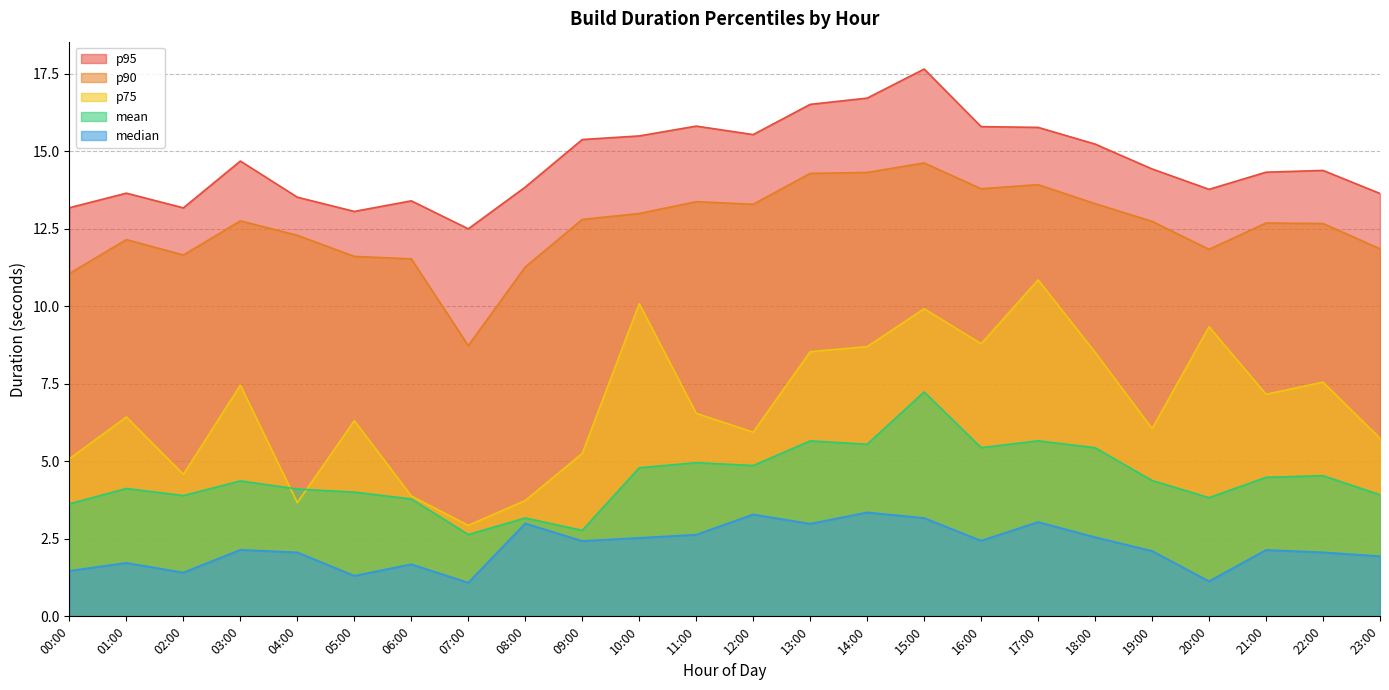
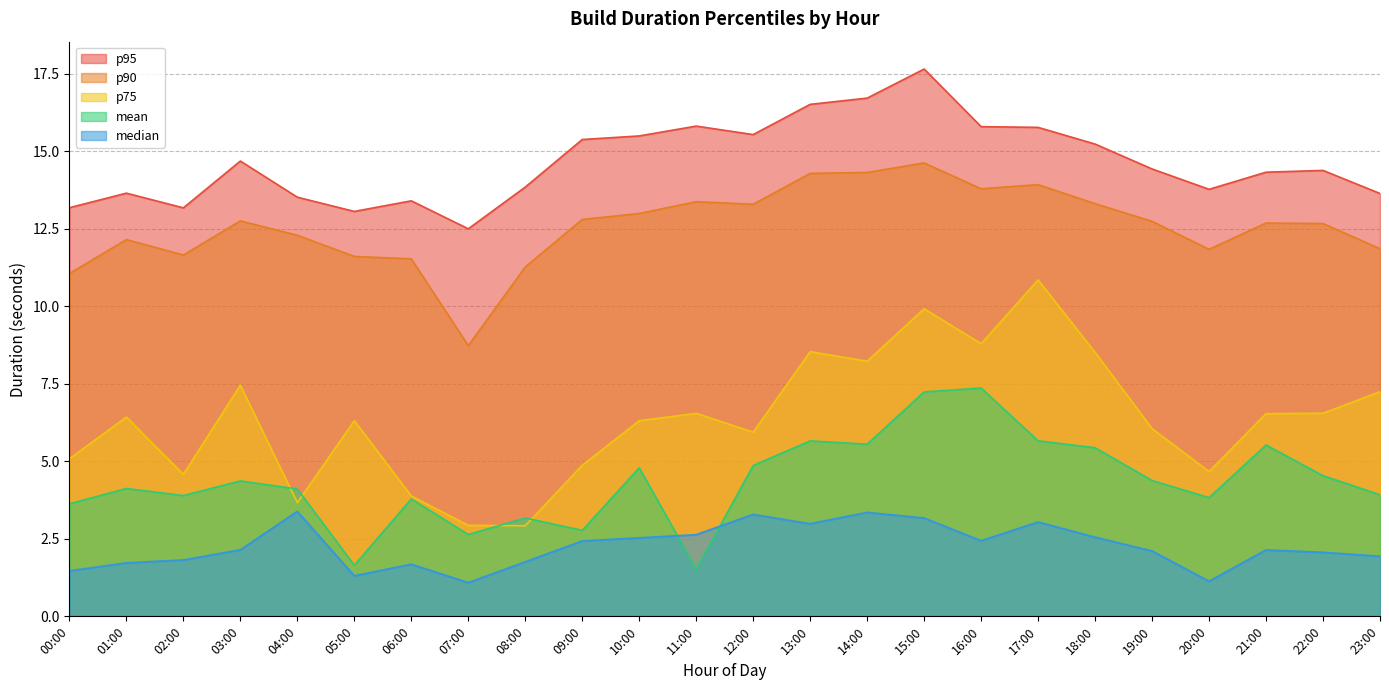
  {
    "p75": {
      "00:00": 5.1,
      "01:00": 6.4,
      "02:00": 4.6,
      "03:00": 7.5,
      "04:00": 3.7,
      "05:00": 6.3,
      "06:00": 3.9,
      "07:00": 2.9,
-     "08:00": 3.7,
-     "09:00": 5.3,
-     "10:00": 10.1,
+     "08:00": 2.9,
+     "09:00": 4.9,
+     "10:00": 6.3,
      "11:00": 6.5,
      "12:00": 5.9,
      "13:00": 8.5,
-     "14:00": 8.7,
+     "14:00": 8.2,
      "15:00": 9.9,
      "16:00": 8.8,
      "17:00": 10.9,
      "18:00": 8.5,
      "19:00": 6.1,
-     "20:00": 9.3,
-     "21:00": 7.2,
-     "22:00": 7.6,
-     "23:00": 5.7
+     "20:00": 4.7,
+     "21:00": 6.5,
+     "22:00": 6.5,
+     "23:00": 7.2
    },
    "mean": {
      "00:00": 3.6,
      "01:00": 4.1,
      "02:00": 3.9,
      "03:00": 4.4,
      "04:00": 4.1,
-     "05:00": 4.0,
+     "05:00": 1.6,
      "06:00": 3.8,
      "07:00": 2.6,
      "08:00": 3.2,
      "09:00": 2.8,
      "10:00": 4.8,
-     "11:00": 5.0,
+     "11:00": 1.5,
      "12:00": 4.9,
      "13:00": 5.7,
      "14:00": 5.6,
      "15:00": 7.2,
-     "16:00": 5.4,
+     "16:00": 7.4,
      "17:00": 5.7,
      "18:00": 5.4,
      "19:00": 4.4,
      "20:00": 3.8,
-     "21:00": 4.5,
+     "21:00": 5.5,
      "22:00": 4.5,
      "23:00": 3.9
    },
    "median": {
      "00:00": 1.5,
      "01:00": 1.7,
-     "02:00": 1.4,
+     "02:00": 1.8,
      "03:00": 2.1,
-     "04:00": 2.1,
+     "04:00": 3.4,
      "05:00": 1.3,
      "06:00": 1.7,
      "07:00": 1.1,
-     "08:00": 3.0,
+     "08:00": 1.8,
      "09:00": 2.4,
      "10:00": 2.5,
      "11:00": 2.6,
      "12:00": 3.3,
      "13:00": 3.0,
      "14:00": 3.3,
      "15:00": 3.2,
      "16:00": 2.4,
      "17:00": 3.0,
      "18:00": 2.6,
      "19:00": 2.1,
      "20:00": 1.1,
      "21:00": 2.1,
      "22:00": 2.1,
      "23:00": 1.9
    }
  }
